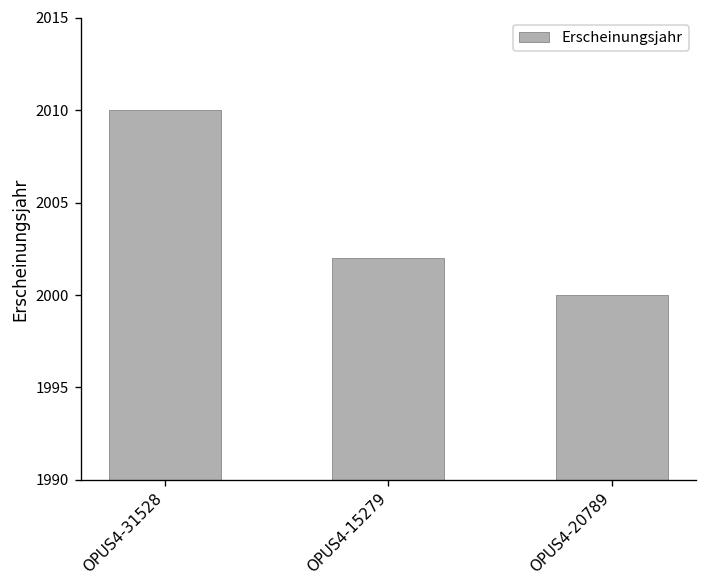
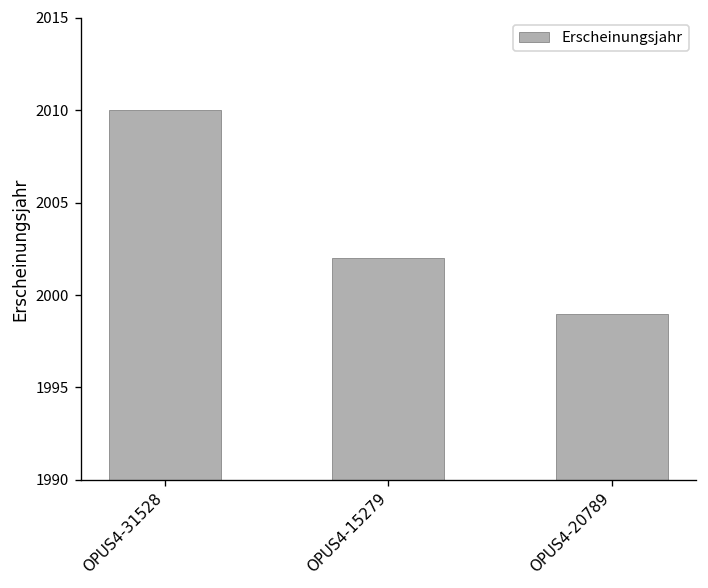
  {
    "OPUS4-31528": 2010,
    "OPUS4-15279": 2002,
-   "OPUS4-20789": 2000
+   "OPUS4-20789": 1999
  }
